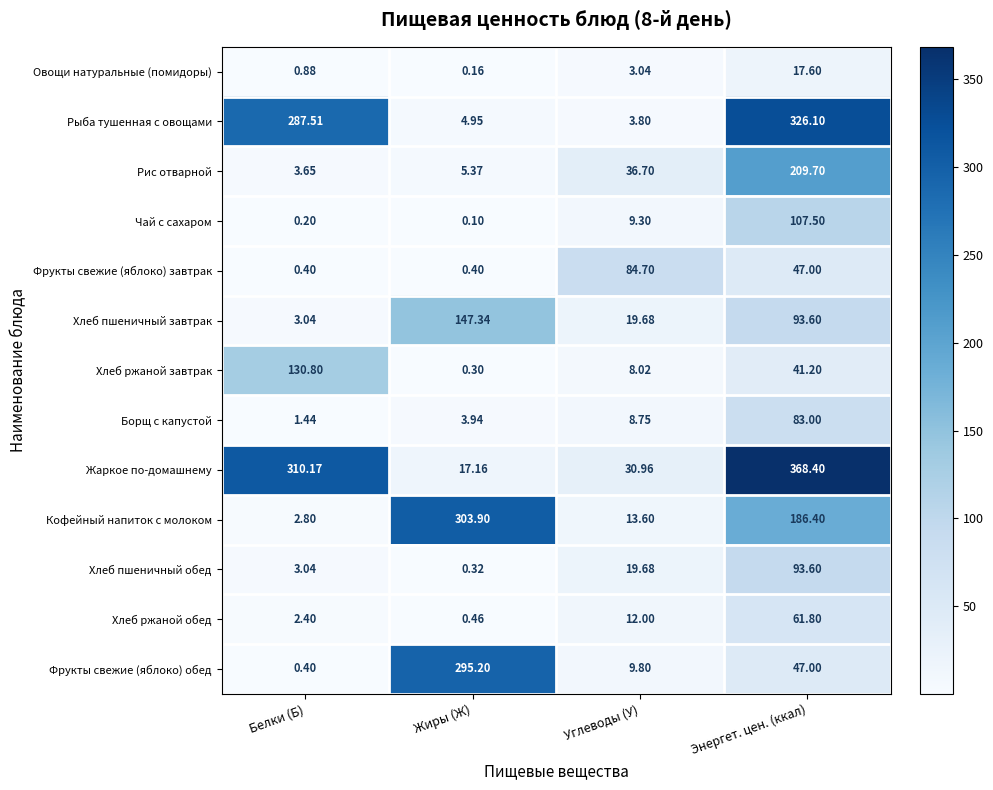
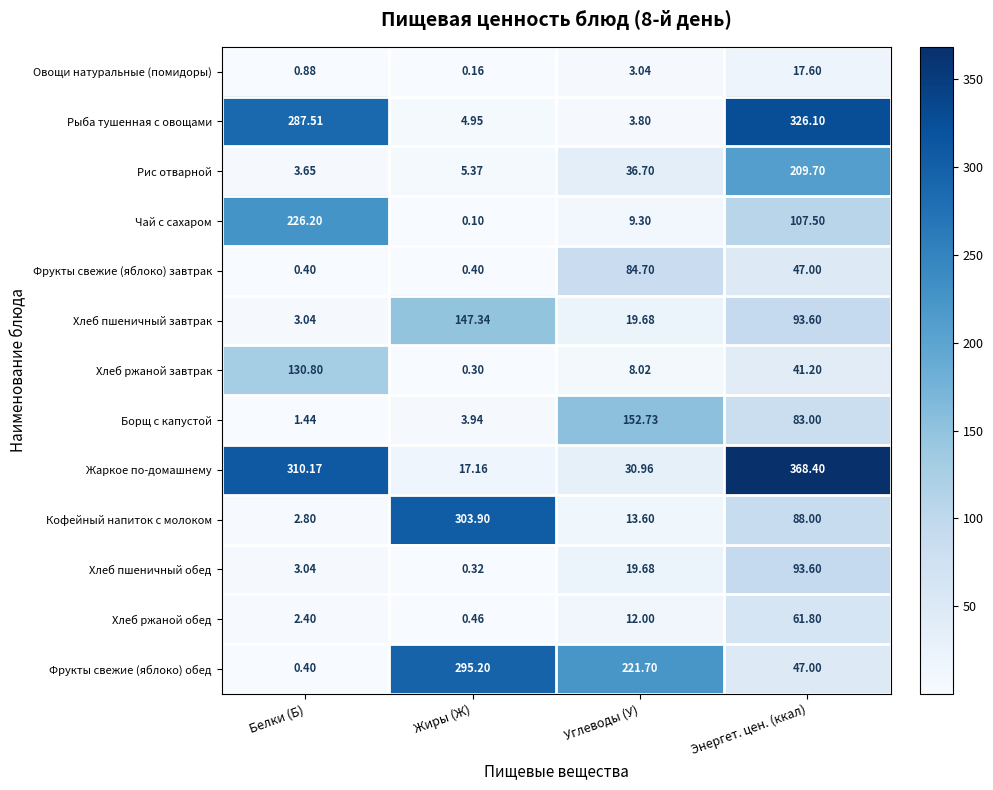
  {
    "Овощи натуральные (помидоры)": {
      "Белки (Б)": 0.88,
      "Жиры (Ж)": 0.16,
      "Углеводы (У)": 3.04,
      "Энергет. цен. (ккал)": 17.60
    },
    "Рыба тушенная с овощами": {
      "Белки (Б)": 287.51,
      "Жиры (Ж)": 4.95,
      "Углеводы (У)": 3.80,
      "Энергет. цен. (ккал)": 326.10
    },
    "Рис отварной": {
      "Белки (Б)": 3.65,
      "Жиры (Ж)": 5.37,
      "Углеводы (У)": 36.70,
      "Энергет. цен. (ккал)": 209.70
    },
    "Чай с сахаром": {
-     "Белки (Б)": 0.20,
+     "Белки (Б)": 226.20,
      "Жиры (Ж)": 0.10,
      "Углеводы (У)": 9.30,
      "Энергет. цен. (ккал)": 107.50
    },
    "Фрукты свежие (яблоко) завтрак": {
      "Белки (Б)": 0.40,
      "Жиры (Ж)": 0.40,
      "Углеводы (У)": 84.70,
      "Энергет. цен. (ккал)": 47.00
    },
    "Хлеб пшеничный завтрак": {
      "Белки (Б)": 3.04,
      "Жиры (Ж)": 147.34,
      "Углеводы (У)": 19.68,
      "Энергет. цен. (ккал)": 93.60
    },
    "Хлеб ржаной завтрак": {
      "Белки (Б)": 130.80,
      "Жиры (Ж)": 0.30,
      "Углеводы (У)": 8.02,
      "Энергет. цен. (ккал)": 41.20
    },
    "Борщ с капустой": {
      "Белки (Б)": 1.44,
      "Жиры (Ж)": 3.94,
-     "Углеводы (У)": 8.75,
+     "Углеводы (У)": 152.73,
      "Энергет. цен. (ккал)": 83.00
    },
    "Жаркое по-домашнему": {
      "Белки (Б)": 310.17,
      "Жиры (Ж)": 17.16,
      "Углеводы (У)": 30.96,
      "Энергет. цен. (ккал)": 368.40
    },
    "Кофейный напиток с молоком": {
      "Белки (Б)": 2.80,
      "Жиры (Ж)": 303.90,
      "Углеводы (У)": 13.60,
-     "Энергет. цен. (ккал)": 186.40
+     "Энергет. цен. (ккал)": 88.00
    },
    "Хлеб пшеничный обед": {
      "Белки (Б)": 3.04,
      "Жиры (Ж)": 0.32,
      "Углеводы (У)": 19.68,
      "Энергет. цен. (ккал)": 93.60
    },
    "Хлеб ржаной обед": {
      "Белки (Б)": 2.40,
      "Жиры (Ж)": 0.46,
      "Углеводы (У)": 12.00,
      "Энергет. цен. (ккал)": 61.80
    },
    "Фрукты свежие (яблоко) обед": {
      "Белки (Б)": 0.40,
      "Жиры (Ж)": 295.20,
-     "Углеводы (У)": 9.80,
+     "Углеводы (У)": 221.70,
      "Энергет. цен. (ккал)": 47.00
    }
  }
